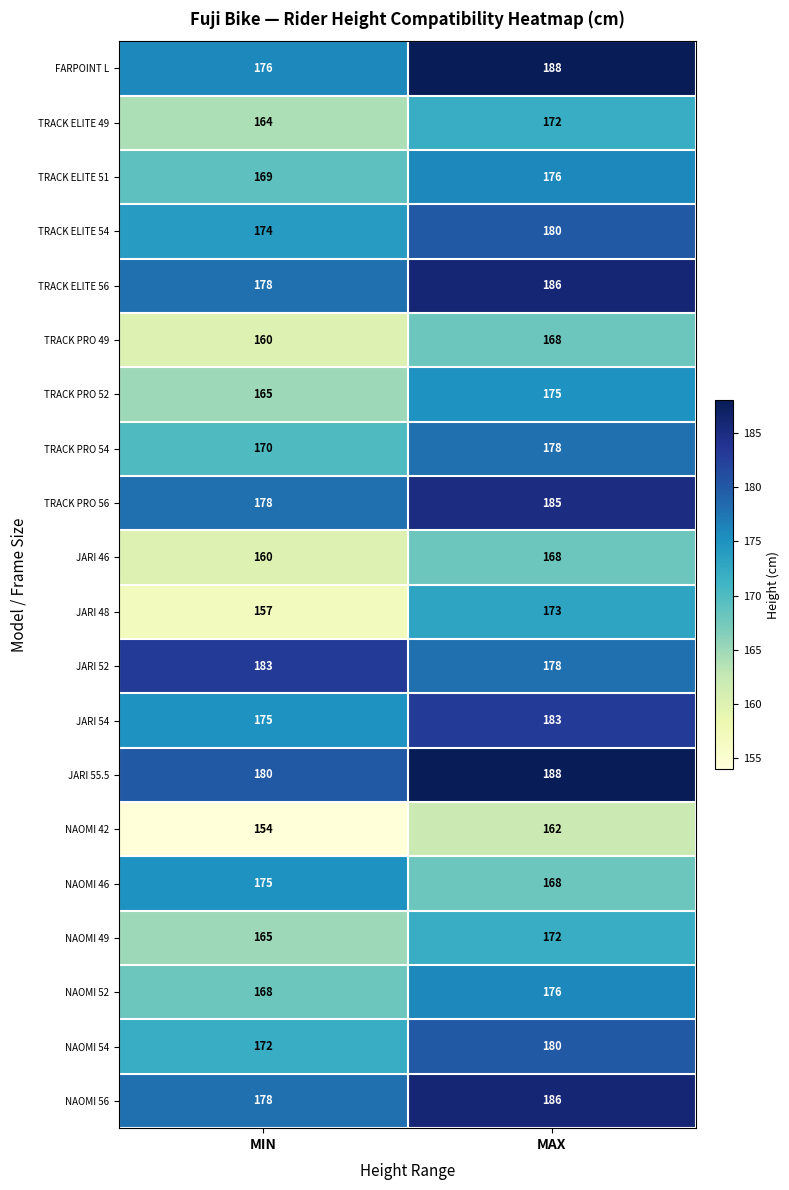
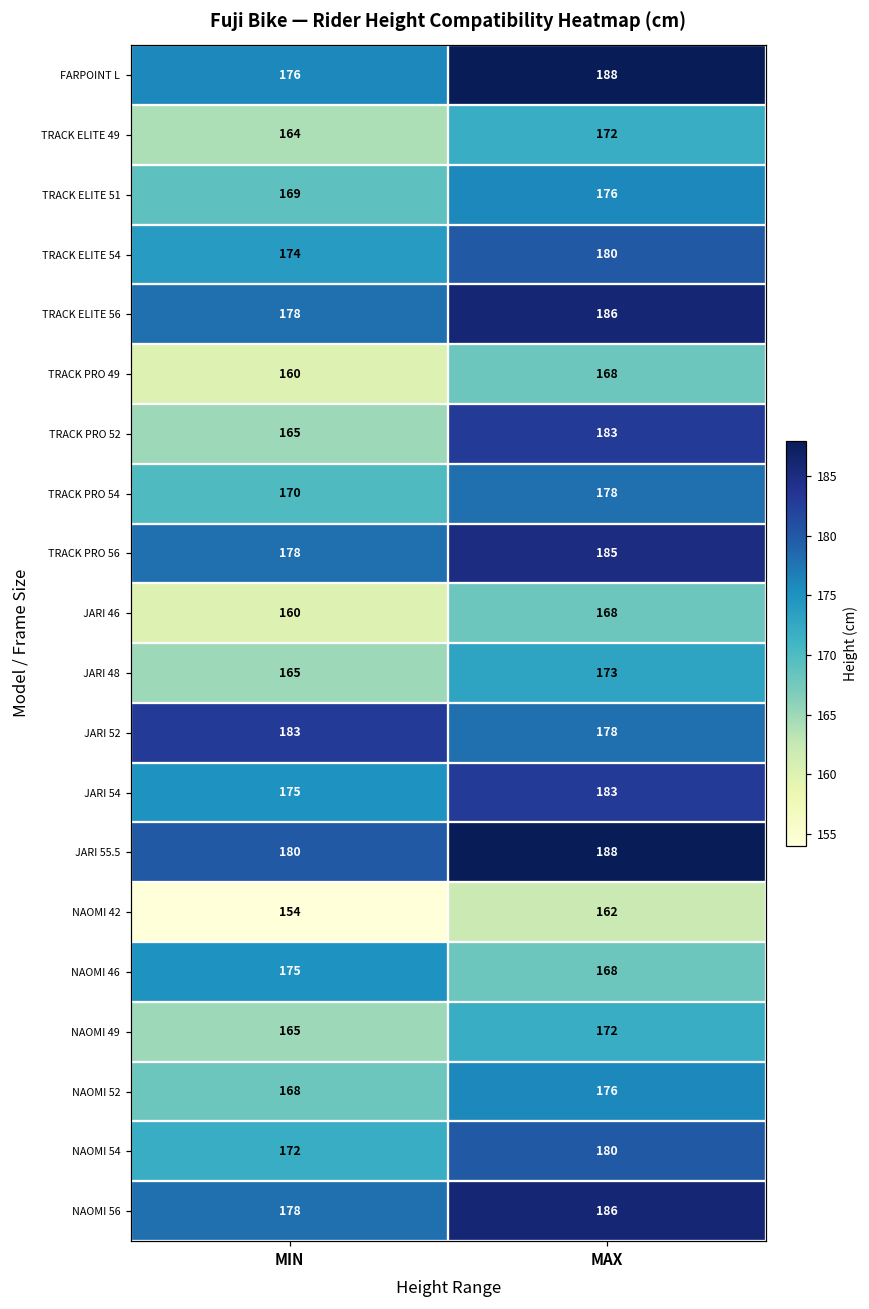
  {
    "FARPOINT L": {
      "MIN": 176,
      "MAX": 188
    },
    "TRACK ELITE 49": {
      "MIN": 164,
      "MAX": 172
    },
    "TRACK ELITE 51": {
      "MIN": 169,
      "MAX": 176
    },
    "TRACK ELITE 54": {
      "MIN": 174,
      "MAX": 180
    },
    "TRACK ELITE 56": {
      "MIN": 178,
      "MAX": 186
    },
    "TRACK PRO 49": {
      "MIN": 160,
      "MAX": 168
    },
    "TRACK PRO 52": {
      "MIN": 165,
-     "MAX": 175
+     "MAX": 183
    },
    "TRACK PRO 54": {
      "MIN": 170,
      "MAX": 178
    },
    "TRACK PRO 56": {
      "MIN": 178,
      "MAX": 185
    },
    "JARI 46": {
      "MIN": 160,
      "MAX": 168
    },
    "JARI 48": {
-     "MIN": 157,
+     "MIN": 165,
      "MAX": 173
    },
    "JARI 52": {
      "MIN": 183,
      "MAX": 178
    },
    "JARI 54": {
      "MIN": 175,
      "MAX": 183
    },
    "JARI 55.5": {
      "MIN": 180,
      "MAX": 188
    },
    "NAOMI 42": {
      "MIN": 154,
      "MAX": 162
    },
    "NAOMI 46": {
      "MIN": 175,
      "MAX": 168
    },
    "NAOMI 49": {
      "MIN": 165,
      "MAX": 172
    },
    "NAOMI 52": {
      "MIN": 168,
      "MAX": 176
    },
    "NAOMI 54": {
      "MIN": 172,
      "MAX": 180
    },
    "NAOMI 56": {
      "MIN": 178,
      "MAX": 186
    }
  }
